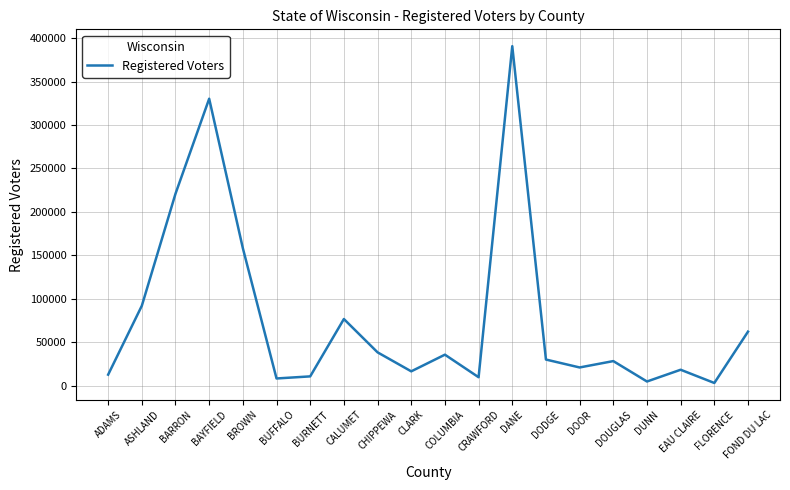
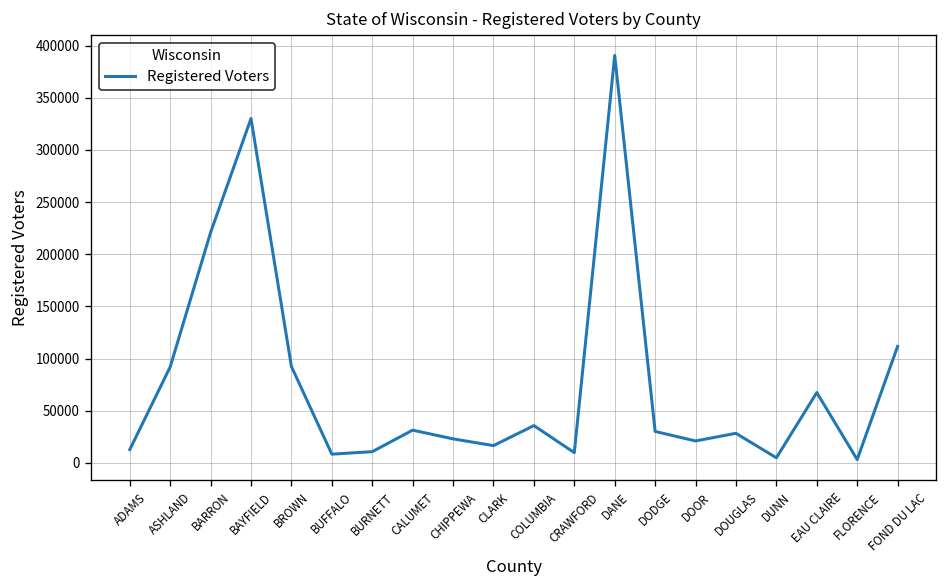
  {
    "ADAMS": 10000,
    "ASHLAND": 90000,
    "BARRON": 220000,
    "BAYFIELD": 330000,
-   "BROWN": 160000,
+   "BROWN": 90000,
    "BUFFALO": 10000,
    "BURNETT": 10000,
-   "CALUMET": 80000,
-   "CHIPPEWA": 40000,
+   "CALUMET": 30000,
+   "CHIPPEWA": 20000,
    "CLARK": 20000,
    "COLUMBIA": 40000,
    "CRAWFORD": 10000,
    "DANE": 390000,
    "DODGE": 30000,
    "DOOR": 20000,
    "DOUGLAS": 30000,
    "DUNN": 0,
-   "EAU CLAIRE": 20000,
+   "EAU CLAIRE": 70000,
    "FLORENCE": 0,
-   "FOND DU LAC": 60000
+   "FOND DU LAC": 110000
  }
